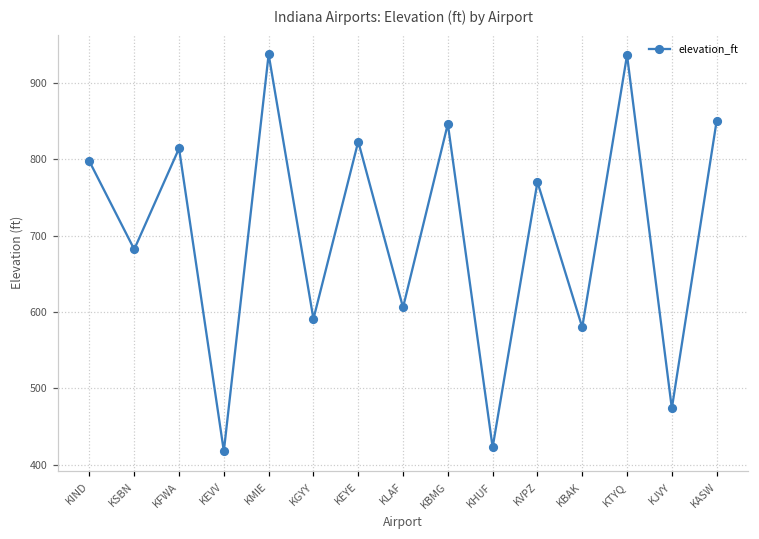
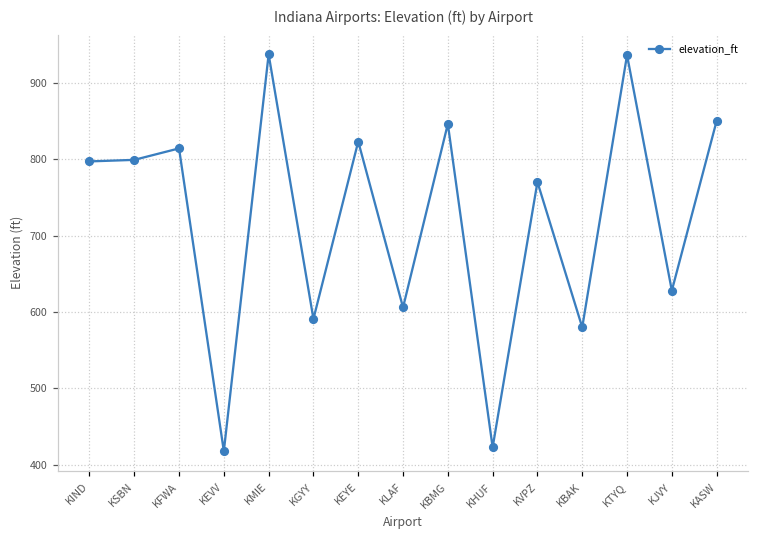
  {
    "KIND": 800,
-   "KSBN": 680,
+   "KSBN": 800,
    "KFWA": 810,
    "KEVV": 420,
    "KMIE": 940,
    "KGYY": 590,
    "KEYE": 820,
    "KLAF": 610,
    "KBMG": 850,
    "KHUF": 420,
    "KVPZ": 770,
    "KBAK": 580,
    "KTYQ": 940,
-   "KJVY": 470,
+   "KJVY": 630,
    "KASW": 850
  }
